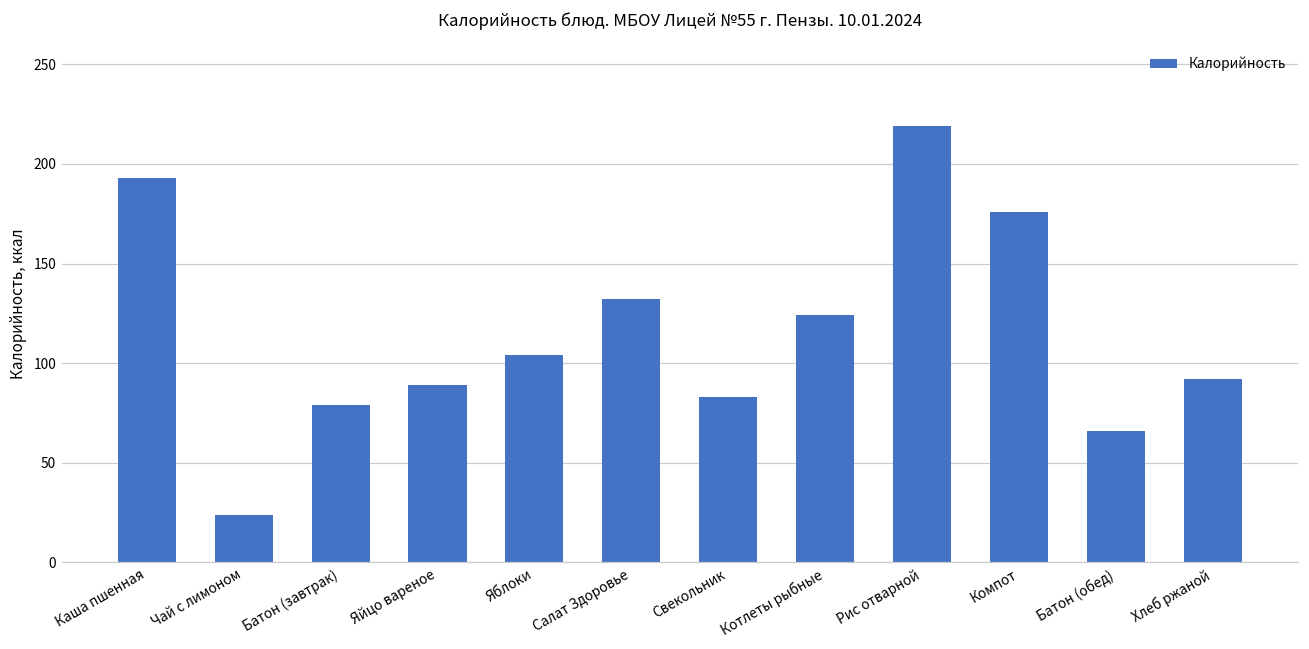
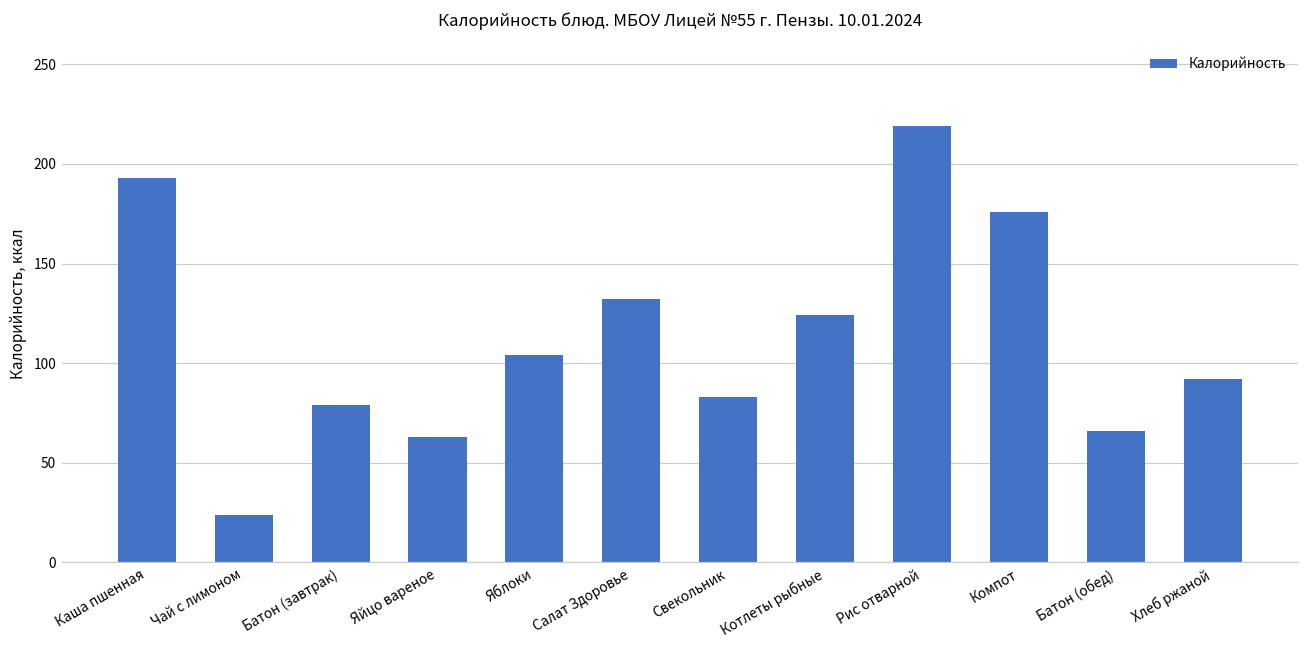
  {
    "Каша пшенная": 193,
    "Чай с лимоном": 24,
    "Батон (завтрак)": 79,
-   "Яйцо вареное": 89,
+   "Яйцо вареное": 63,
    "Яблоки": 104,
    "Салат Здоровье": 132,
    "Свекольник": 83,
    "Котлеты рыбные": 124,
    "Рис отварной": 219,
    "Компот": 176,
    "Батон (обед)": 66,
    "Хлеб ржаной": 92
  }
